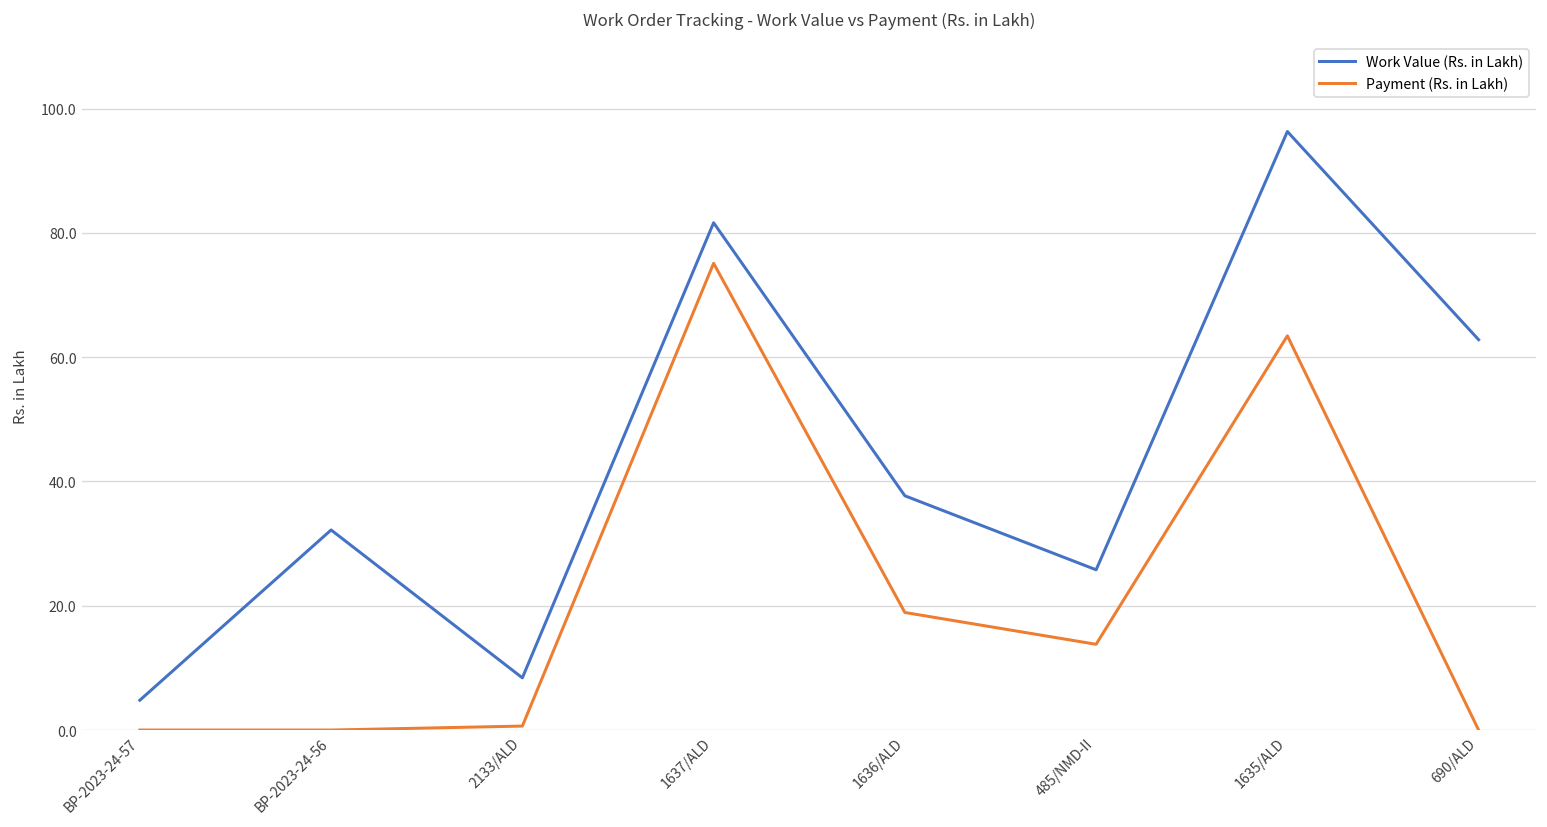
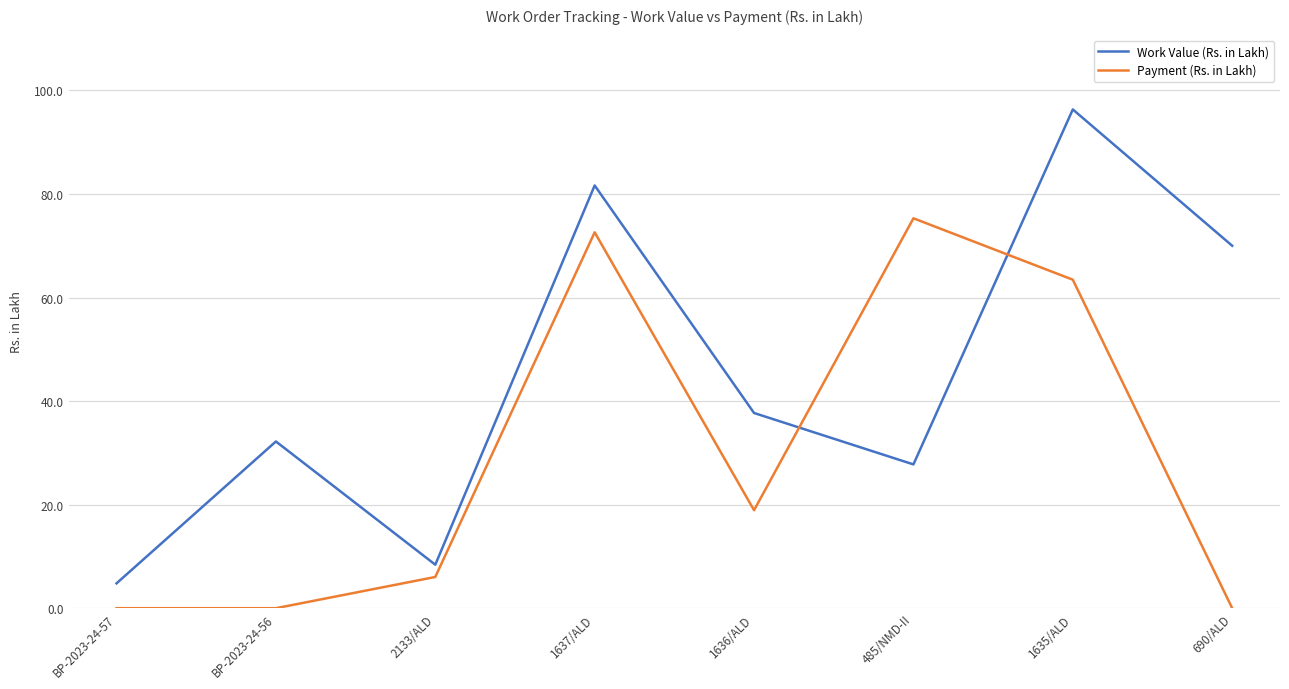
  {
    "Work Value (Rs. in Lakh)": {
      "BP-2023-24-57": 5,
      "BP-2023-24-56": 32,
      "2133/ALD": 8,
      "1637/ALD": 82,
      "1636/ALD": 38,
-     "485/NMD-II": 26,
+     "485/NMD-II": 28,
      "1635/ALD": 96,
-     "690/ALD": 63
+     "690/ALD": 70
    },
    "Payment (Rs. in Lakh)": {
      "BP-2023-24-57": 0,
      "BP-2023-24-56": 0,
-     "2133/ALD": 1,
-     "1637/ALD": 75,
+     "2133/ALD": 6,
+     "1637/ALD": 73,
      "1636/ALD": 19,
-     "485/NMD-II": 14,
+     "485/NMD-II": 75,
      "1635/ALD": 63,
      "690/ALD": 0
    }
  }
